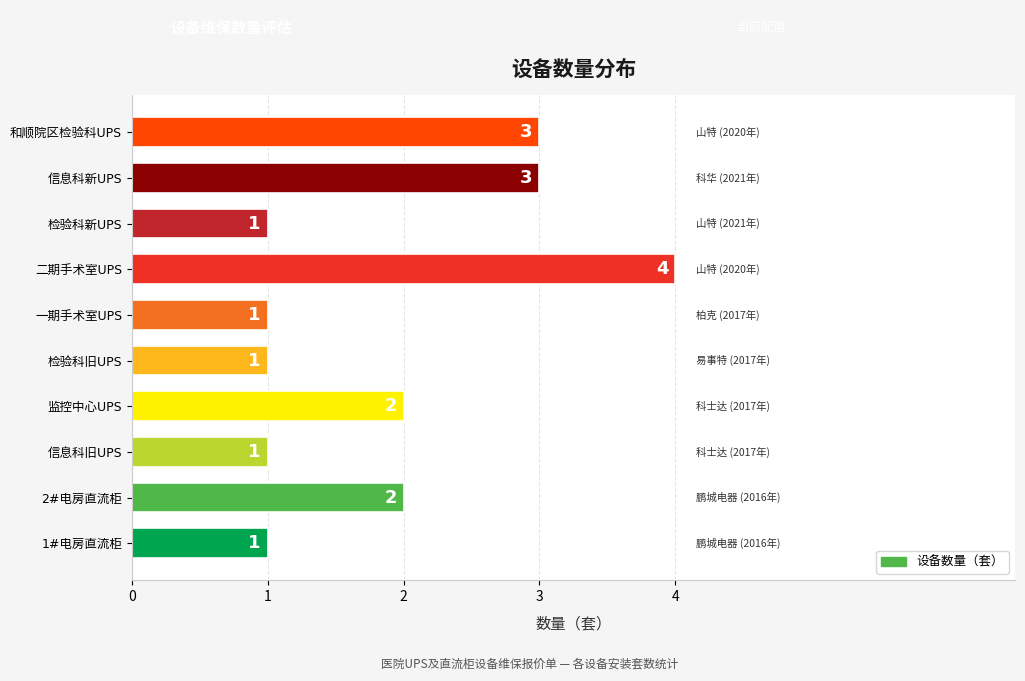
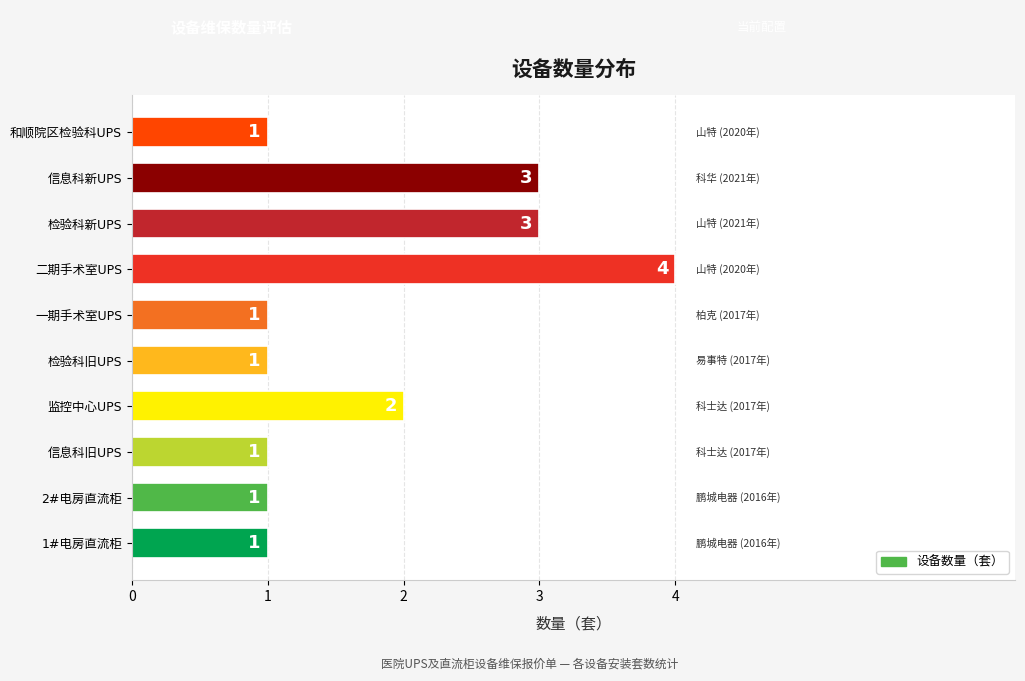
  {
-   "和顺院区检验科UPS": 3,
+   "和顺院区检验科UPS": 1,
    "信息科新UPS": 3,
-   "检验科新UPS": 1,
+   "检验科新UPS": 3,
    "二期手术室UPS": 4,
    "一期手术室UPS": 1,
    "检验科旧UPS": 1,
    "监控中心UPS": 2,
    "信息科旧UPS": 1,
-   "2#电房直流柜": 2,
+   "2#电房直流柜": 1,
    "1#电房直流柜": 1
  }
